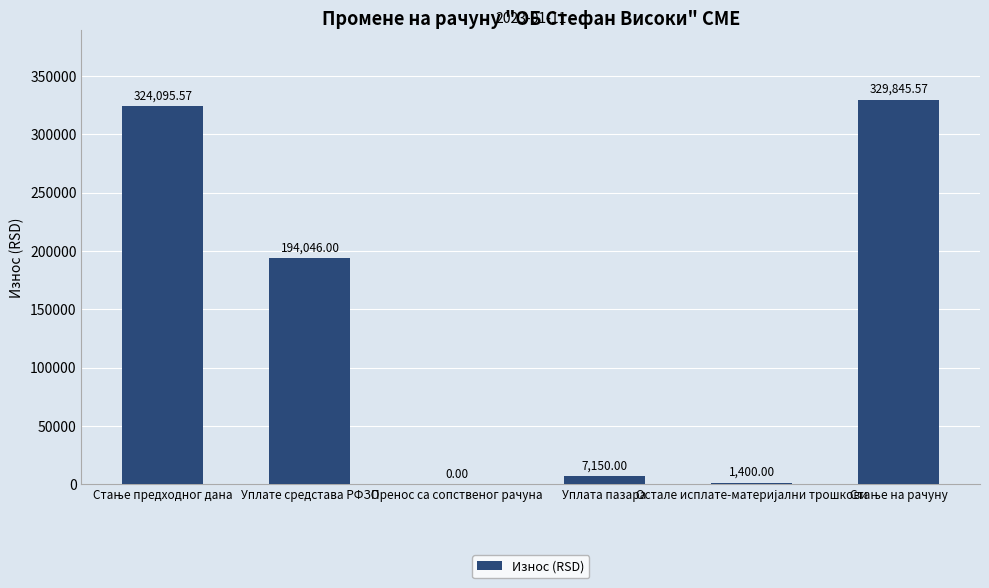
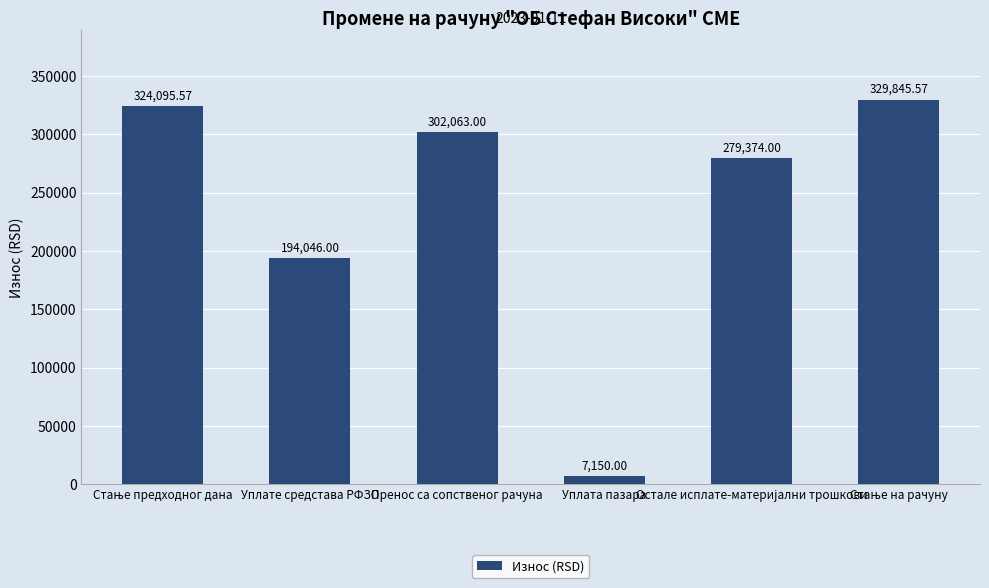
  {
    "Стање предходног дана": "324,095.57",
    "Уплате средстава РФЗО": "194,046.00",
-   "Пренос са сопственог рачуна": "0.00",
+   "Пренос са сопственог рачуна": "302,063.00",
    "Уплата пазара": "7,150.00",
-   "Остале исплате-материјални трошкови": "1,400.00"
+   "Остале исплате-материјални трошкови": "279,374.00"
  }
